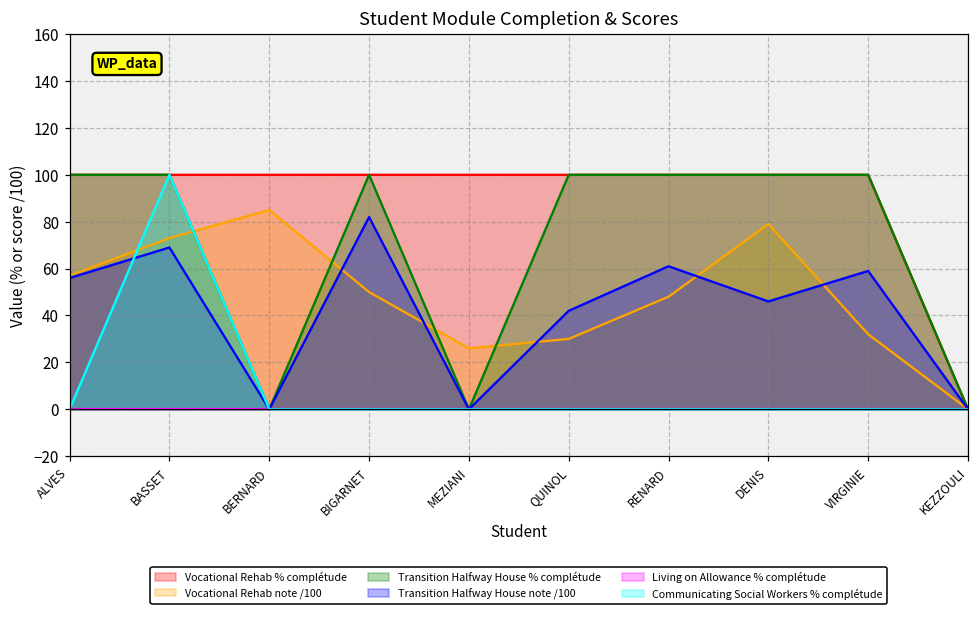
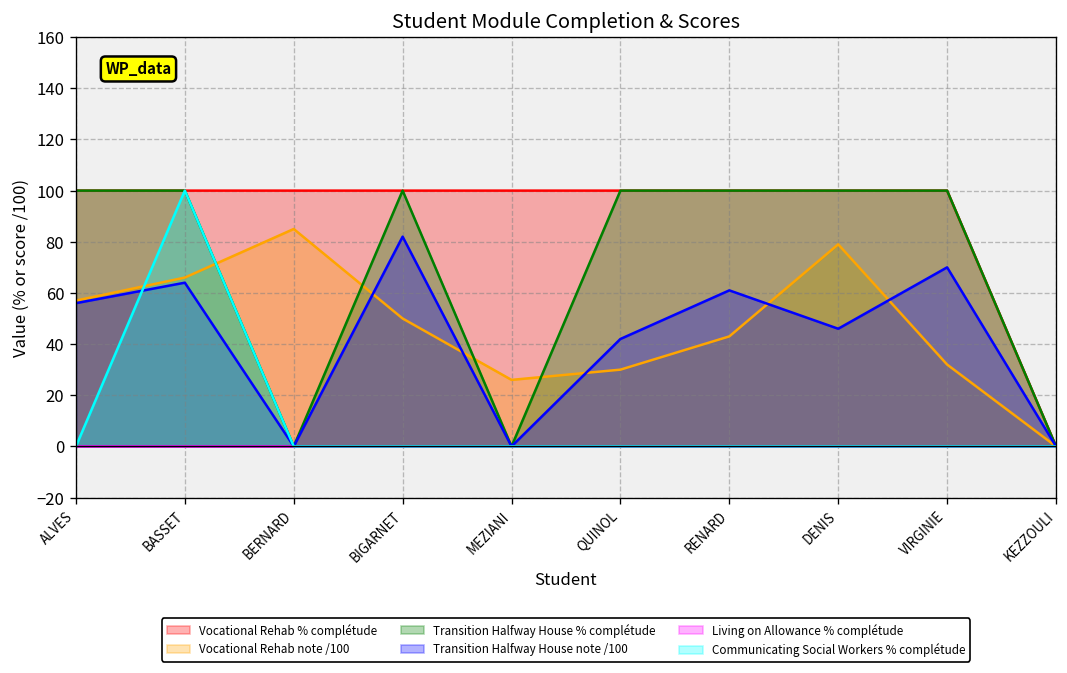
  {
    "Vocational Rehab % complétude": {
      "BERNARD": 100,
      "MEZIANI": 100
    },
    "Vocational Rehab note /100": {
-     "BASSET": 73,
+     "BASSET": 66,
      "BERNARD": 85,
      "BIGARNET": 50,
      "MEZIANI": 26,
      "QUINOL": 30,
-     "RENARD": 48,
+     "RENARD": 43,
      "DENIS": 79,
      "VIRGINIE": 32
    },
    "Transition Halfway House note /100": {
-     "BASSET": 69,
+     "BASSET": 64,
      "BIGARNET": 82,
      "QUINOL": 42,
      "RENARD": 61,
      "DENIS": 46,
-     "VIRGINIE": 59
+     "VIRGINIE": 70
    },
    "Living on Allowance % complétude": {
      "BASSET": 0
    }
  }
